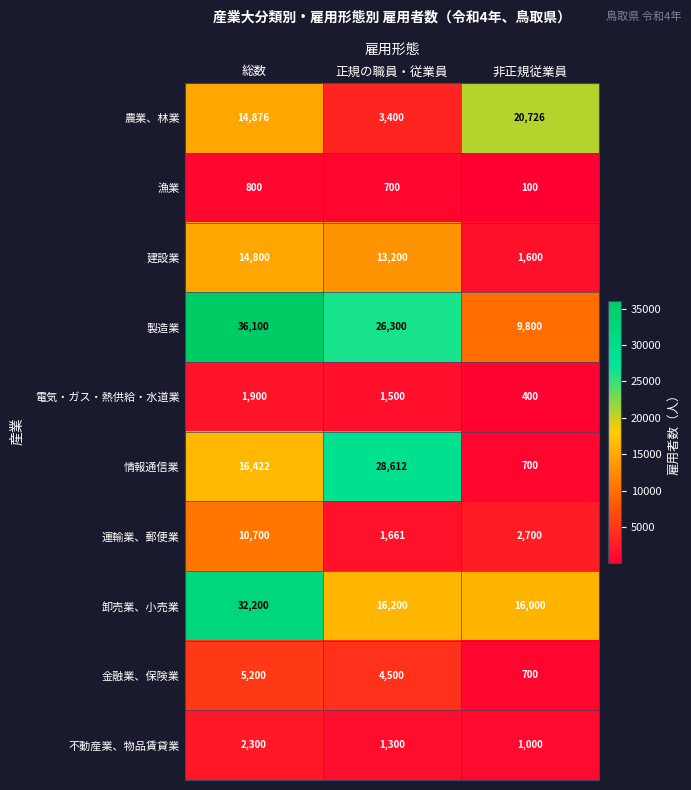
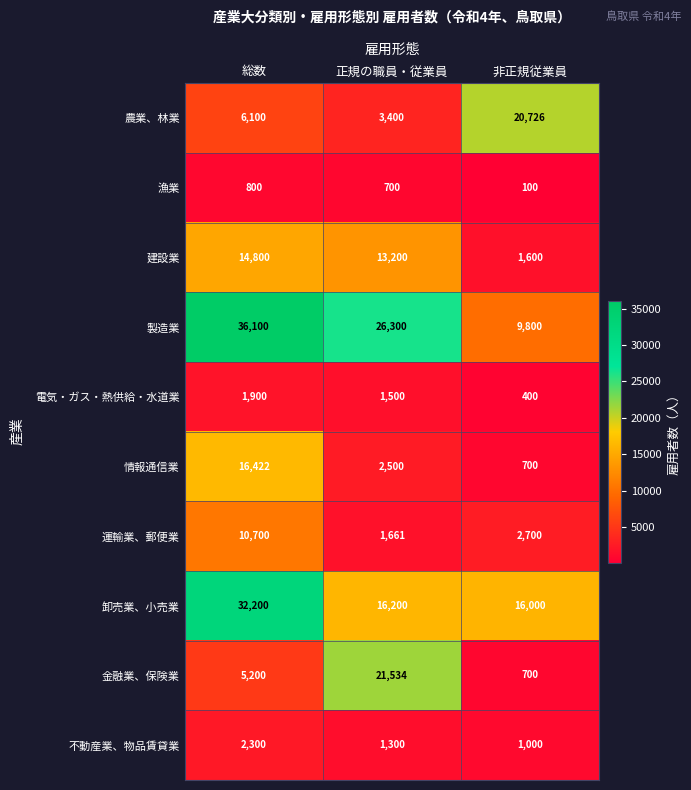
  {
    "農業、林業": {
-     "総数": "14,876",
+     "総数": "6,100",
      "正規の職員・従業員": "3,400",
      "非正規従業員": "20,726"
    },
    "漁業": {
      "総数": "800",
      "正規の職員・従業員": "700",
      "非正規従業員": "100"
    },
    "建設業": {
      "総数": "14,800",
      "正規の職員・従業員": "13,200",
      "非正規従業員": "1,600"
    },
    "製造業": {
      "総数": "36,100",
      "正規の職員・従業員": "26,300",
      "非正規従業員": "9,800"
    },
    "電気・ガス・熱供給・水道業": {
      "総数": "1,900",
      "正規の職員・従業員": "1,500",
      "非正規従業員": "400"
    },
    "情報通信業": {
      "総数": "16,422",
-     "正規の職員・従業員": "28,612",
+     "正規の職員・従業員": "2,500",
      "非正規従業員": "700"
    },
    "運輸業、郵便業": {
      "総数": "10,700",
      "正規の職員・従業員": "1,661",
      "非正規従業員": "2,700"
    },
    "卸売業、小売業": {
      "総数": "32,200",
      "正規の職員・従業員": "16,200",
      "非正規従業員": "16,000"
    },
    "金融業、保険業": {
      "総数": "5,200",
-     "正規の職員・従業員": "4,500",
+     "正規の職員・従業員": "21,534",
      "非正規従業員": "700"
    },
    "不動産業、物品賃貸業": {
      "総数": "2,300",
      "正規の職員・従業員": "1,300",
      "非正規従業員": "1,000"
    }
  }
